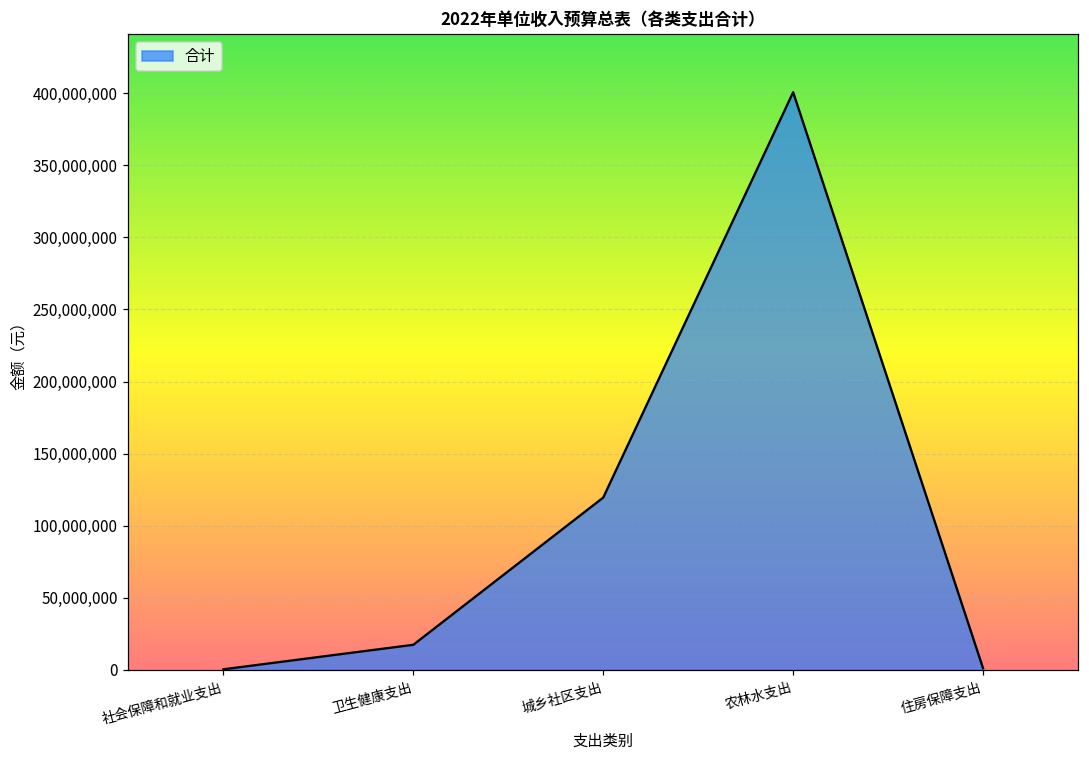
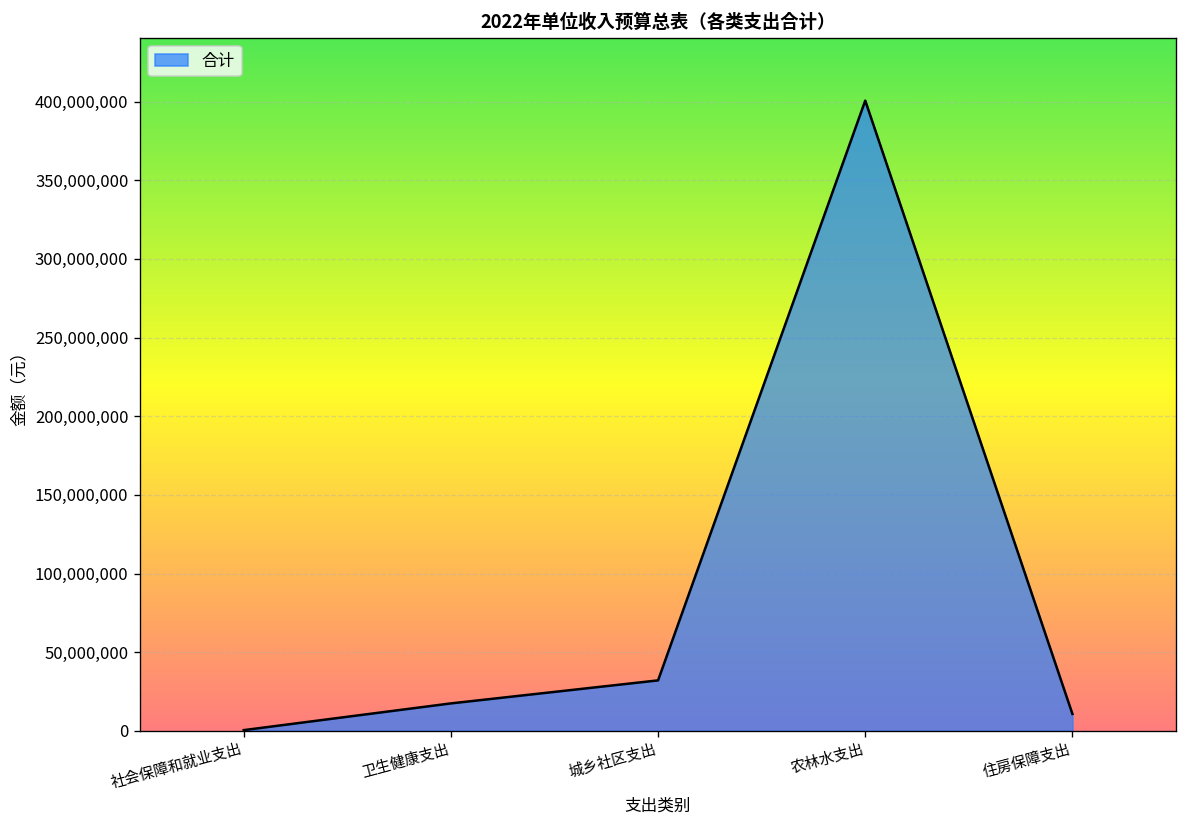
  {
    "社会保障和就业支出": "0",
    "卫生健康支出": "17,000,000",
-   "城乡社区支出": "120,000,000",
+   "城乡社区支出": "32,000,000",
    "农林水支出": "401,000,000",
-   "住房保障支出": "1,000,000"
+   "住房保障支出": "11,000,000"
  }
